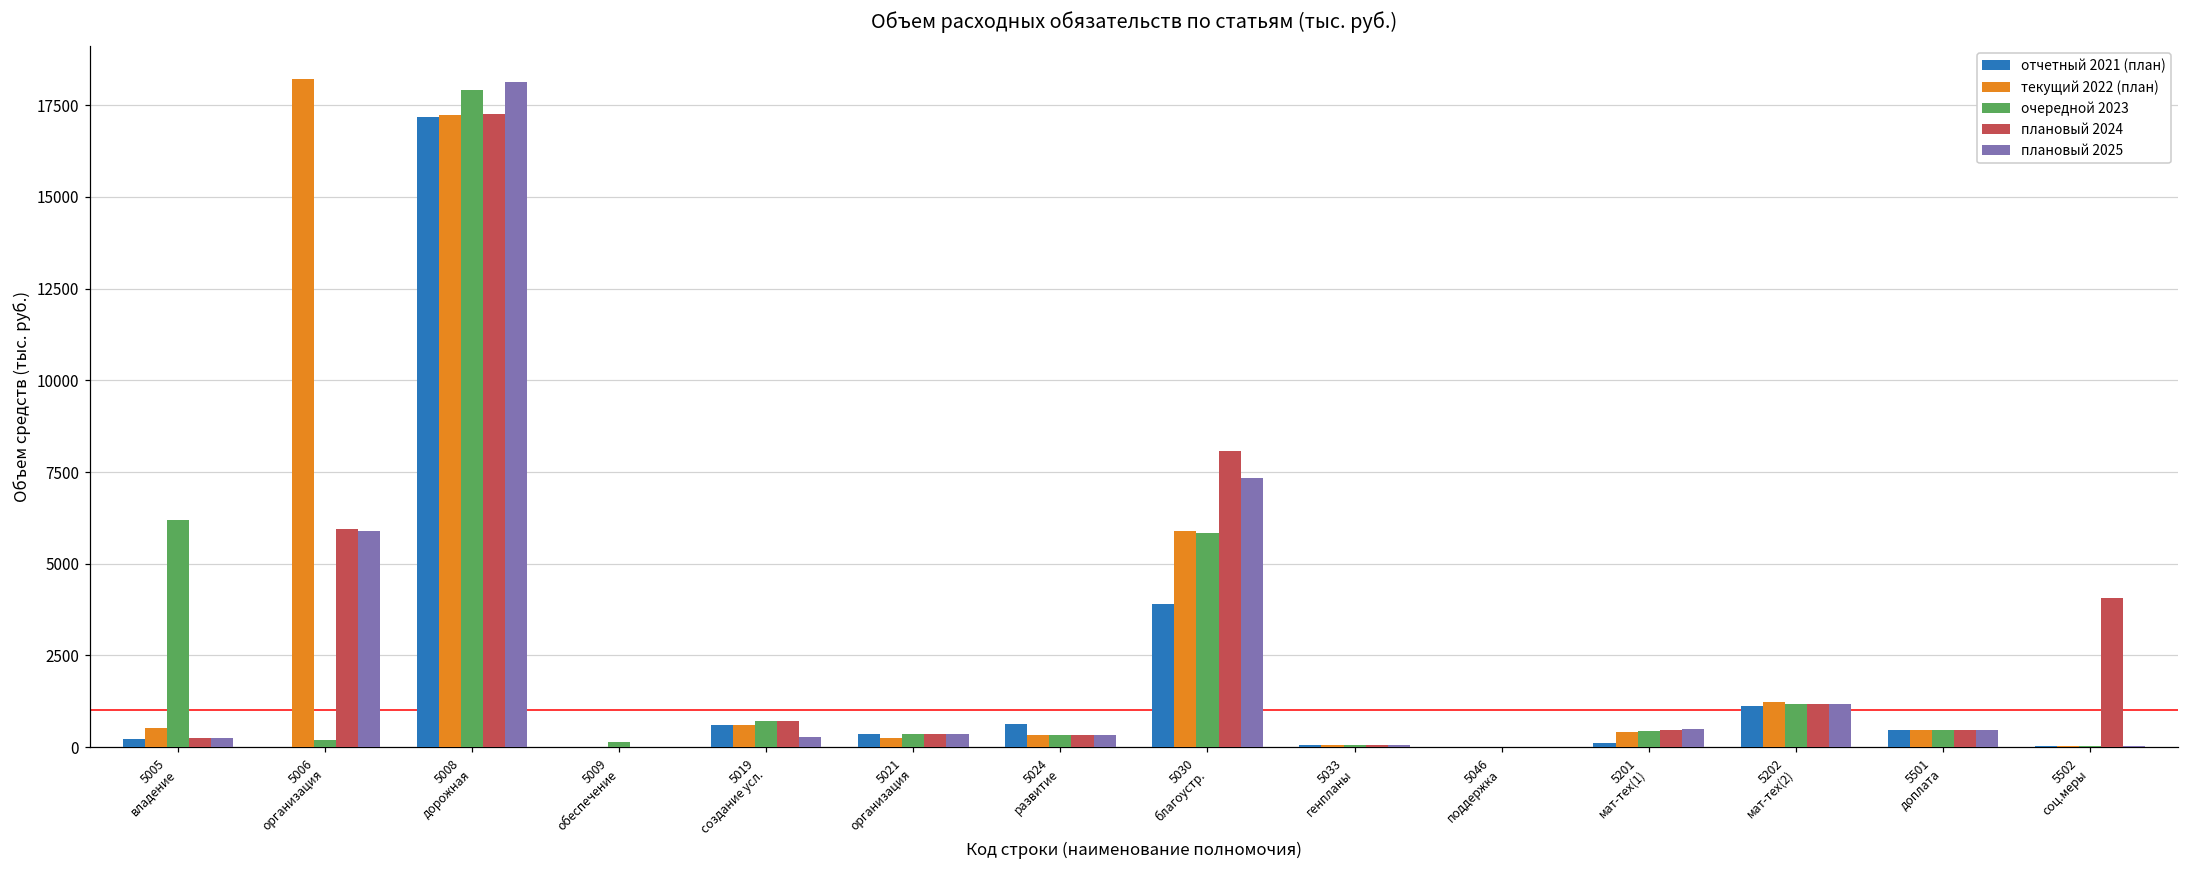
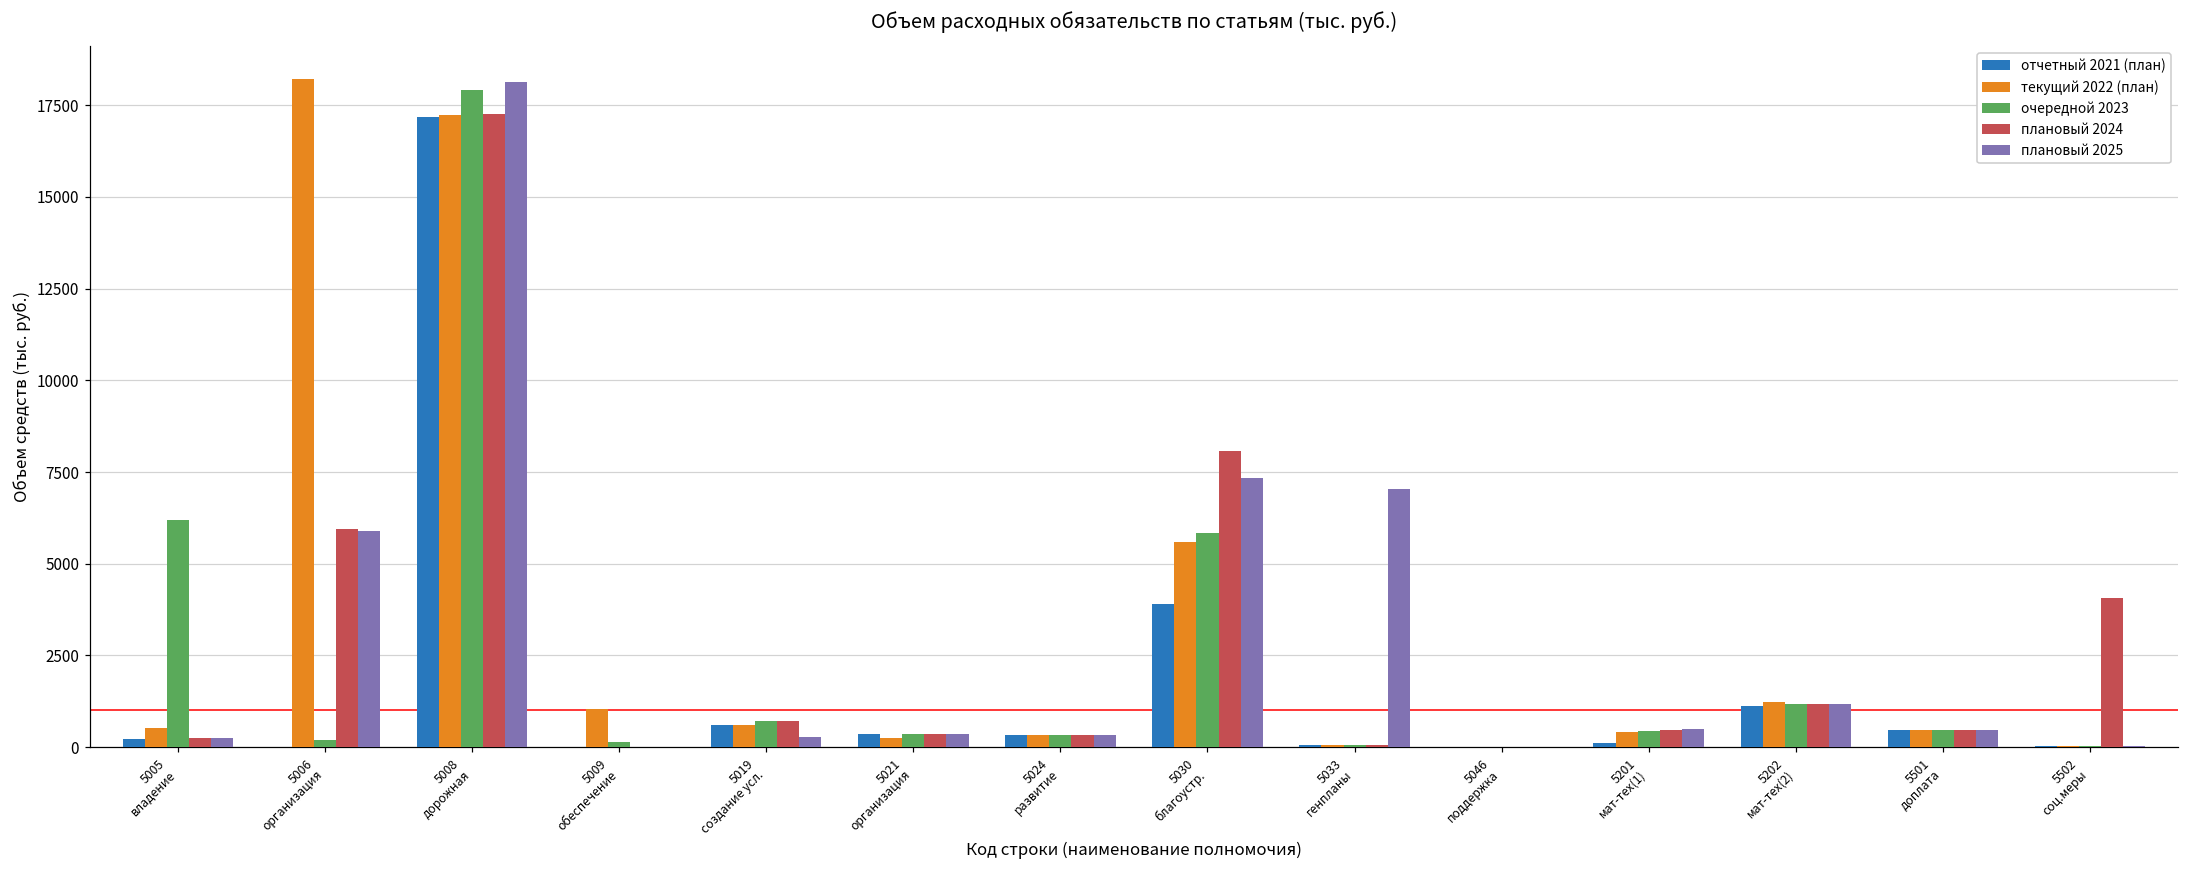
  {
    "отчетный 2021 (план)": {
      "5005 владение": 200,
      "5006 организация": 0,
      "5008 дорожная": 17200,
      "5019 создание усл.": 600,
      "5021 организация": 400,
-     "5024 развитие": 600,
+     "5024 развитие": 300,
      "5030 благоустр.": 3900,
      "5201 мат-тех(1)": 100,
      "5202 мат-тех(2)": 1100,
      "5501 доплата": 500
    },
    "текущий 2022 (план)": {
      "5005 владение": 500,
      "5006 организация": 18200,
      "5008 дорожная": 17200,
-     "5009 обеспечение": 0,
+     "5009 обеспечение": 1000,
      "5019 создание усл.": 600,
      "5021 организация": 200,
      "5024 развитие": 300,
-     "5030 благоустр.": 5900,
+     "5030 благоустр.": 5600,
      "5046 поддержка": 0,
      "5201 мат-тех(1)": 400,
      "5202 мат-тех(2)": 1200,
      "5501 доплата": 500
    },
    "очередной 2023": {
      "5005 владение": 6200,
      "5006 организация": 200,
      "5008 дорожная": 17900,
      "5009 обеспечение": 100,
      "5019 создание усл.": 700,
      "5021 организация": 400,
      "5024 развитие": 300,
      "5030 благоустр.": 5800,
      "5201 мат-тех(1)": 500,
      "5202 мат-тех(2)": 1200,
      "5501 доплата": 500
    },
    "плановый 2024": {
      "5005 владение": 200,
      "5006 организация": 5900,
      "5008 дорожная": 17300,
      "5009 обеспечение": 0,
      "5019 создание усл.": 700,
      "5021 организация": 400,
      "5024 развитие": 300,
      "5030 благоустр.": 8100,
      "5201 мат-тех(1)": 500,
      "5202 мат-тех(2)": 1200,
      "5501 доплата": 500,
      "5502 соц.меры": 4100
    },
    "плановый 2025": {
      "5005 владение": 200,
      "5006 организация": 5900,
      "5008 дорожная": 18100,
      "5009 обеспечение": 0,
      "5019 создание усл.": 300,
      "5021 организация": 400,
      "5024 развитие": 300,
      "5030 благоустр.": 7300,
-     "5033 генпланы": 100,
+     "5033 генпланы": 7000,
      "5201 мат-тех(1)": 500,
      "5202 мат-тех(2)": 1200,
      "5501 доплата": 500
    }
  }
